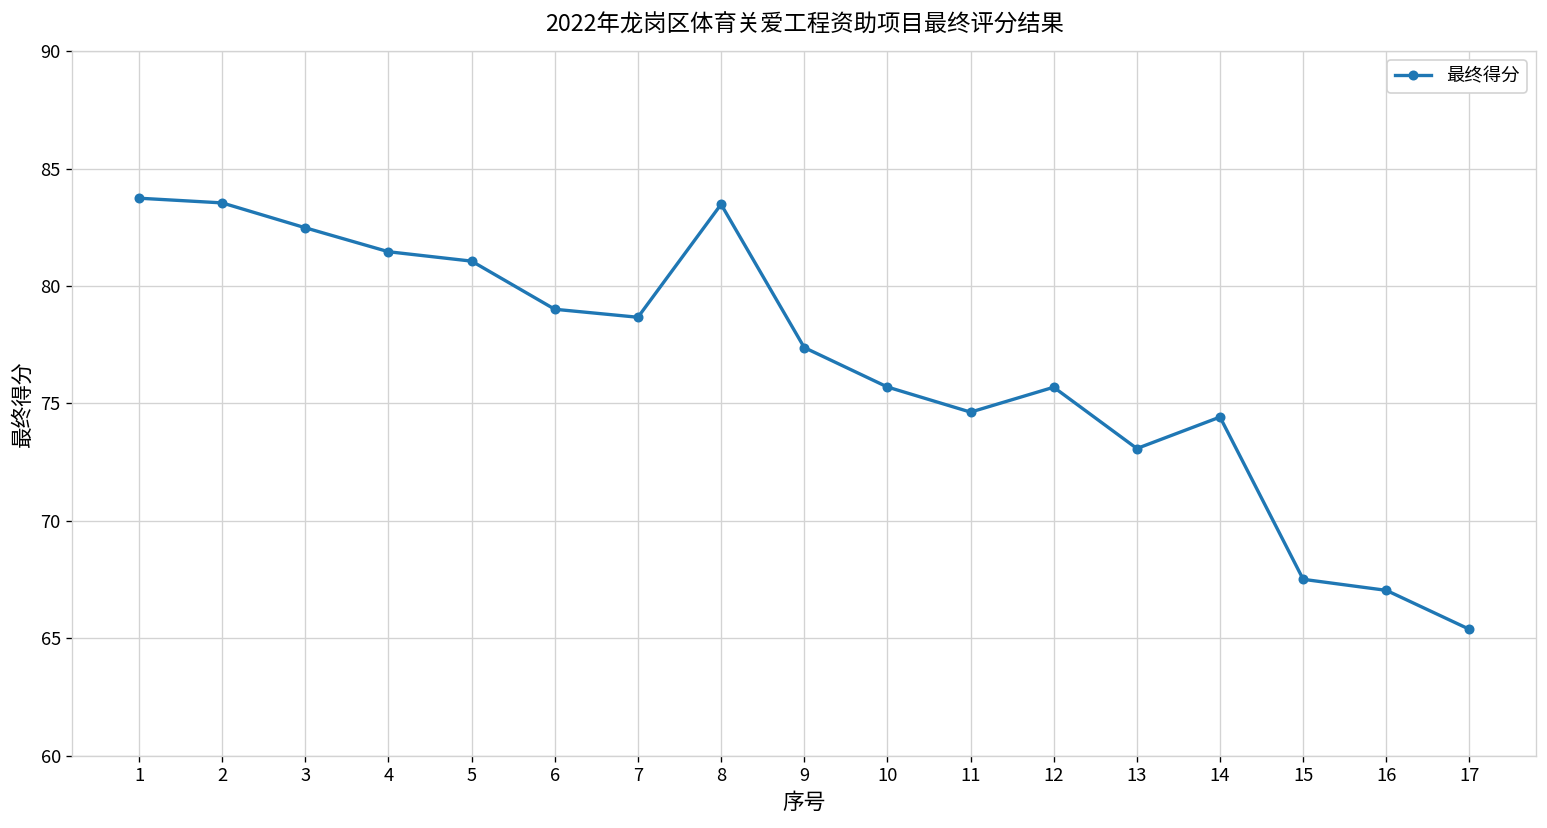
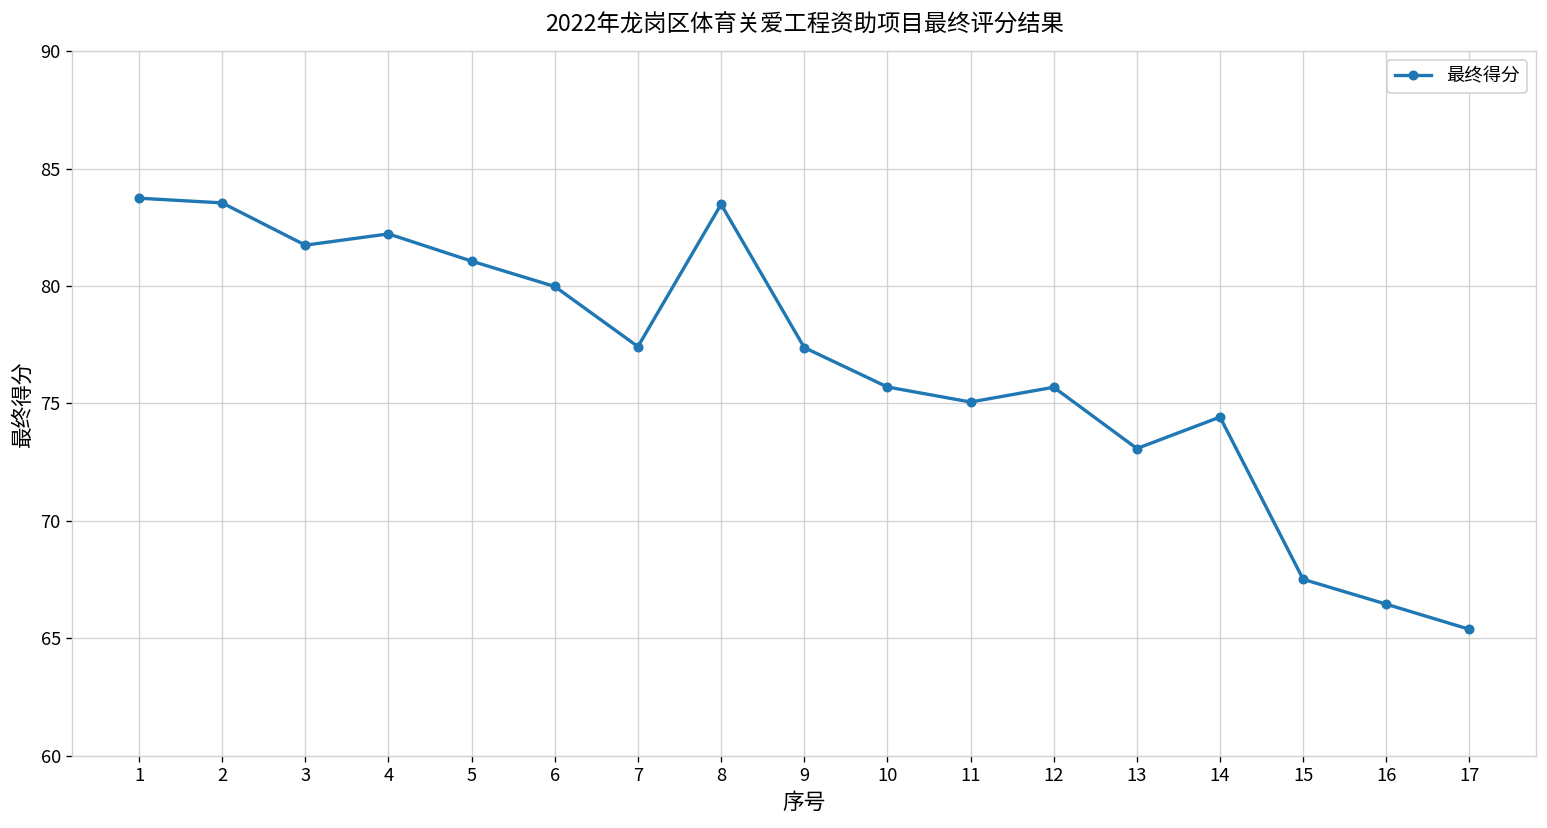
  {
    "1": 83.7,
    "2": 83.5,
-   "3": 82.5,
-   "4": 81.5,
+   "3": 81.7,
+   "4": 82.2,
    "5": 81.1,
-   "6": 79.0,
-   "7": 78.7,
+   "6": 80.0,
+   "7": 77.4,
    "8": 83.5,
    "9": 77.4,
    "10": 75.7,
-   "11": 74.6,
+   "11": 75.1,
    "12": 75.7,
    "13": 73.1,
    "14": 74.4,
    "15": 67.5,
-   "16": 67.0,
+   "16": 66.5,
    "17": 65.4
  }
